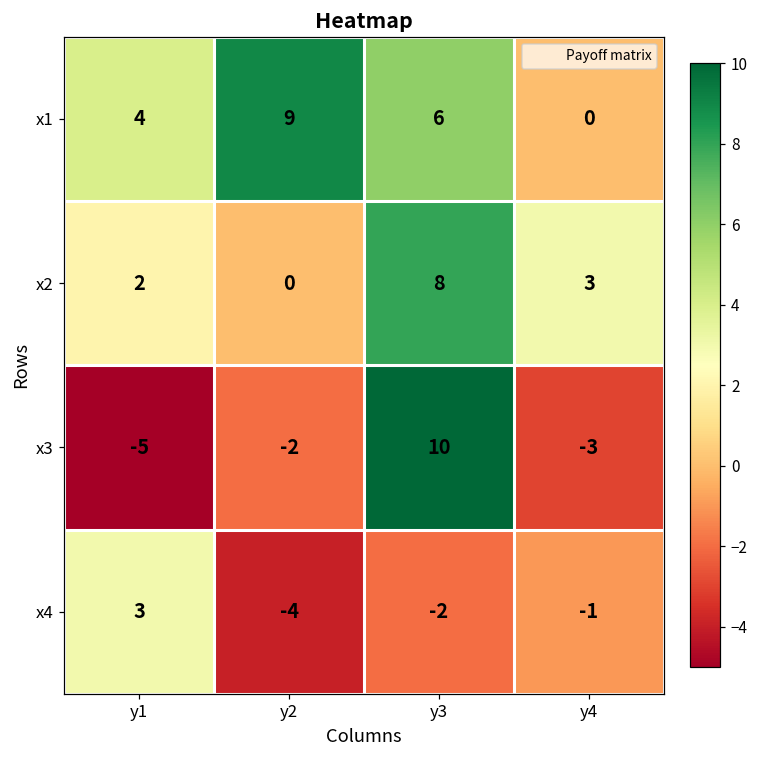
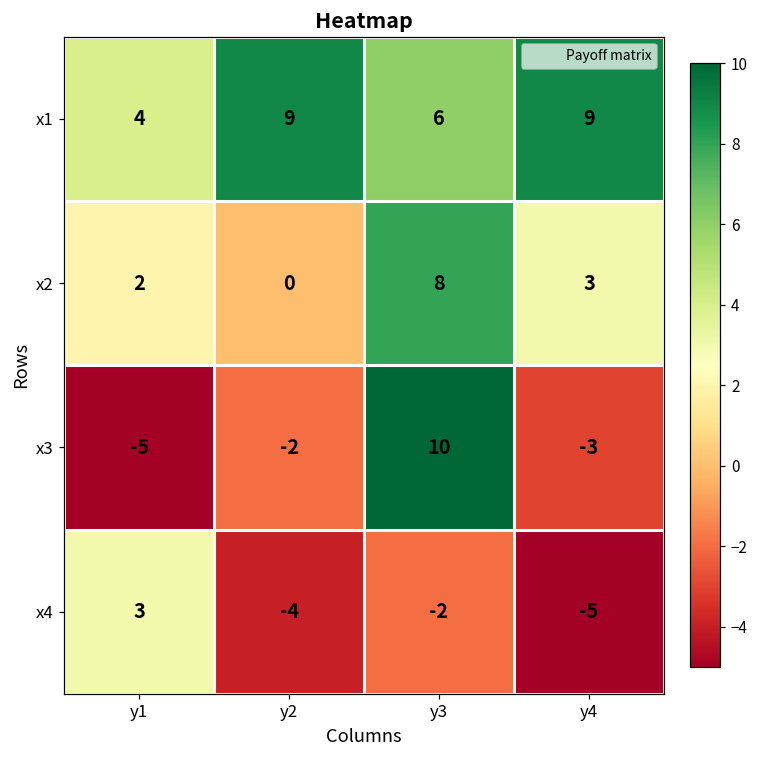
  {
    "x1": {
      "y1": 4,
      "y2": 9,
      "y3": 6,
-     "y4": 0
+     "y4": 9
    },
    "x2": {
      "y1": 2,
      "y2": 0,
      "y3": 8,
      "y4": 3
    },
    "x3": {
      "y1": -5,
      "y2": -2,
      "y3": 10,
      "y4": -3
    },
    "x4": {
      "y1": 3,
      "y2": -4,
      "y3": -2,
-     "y4": -1
+     "y4": -5
    }
  }
